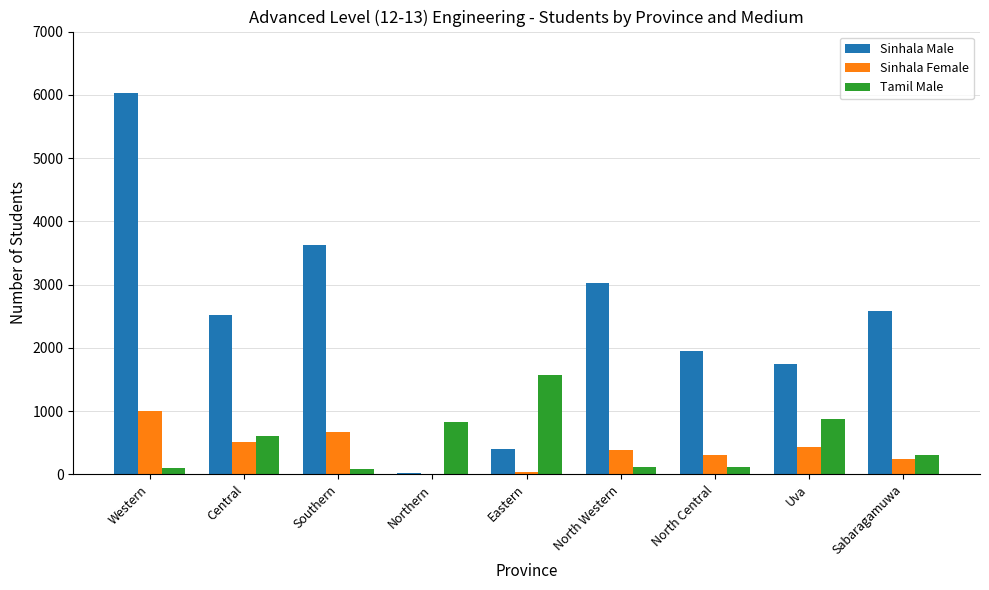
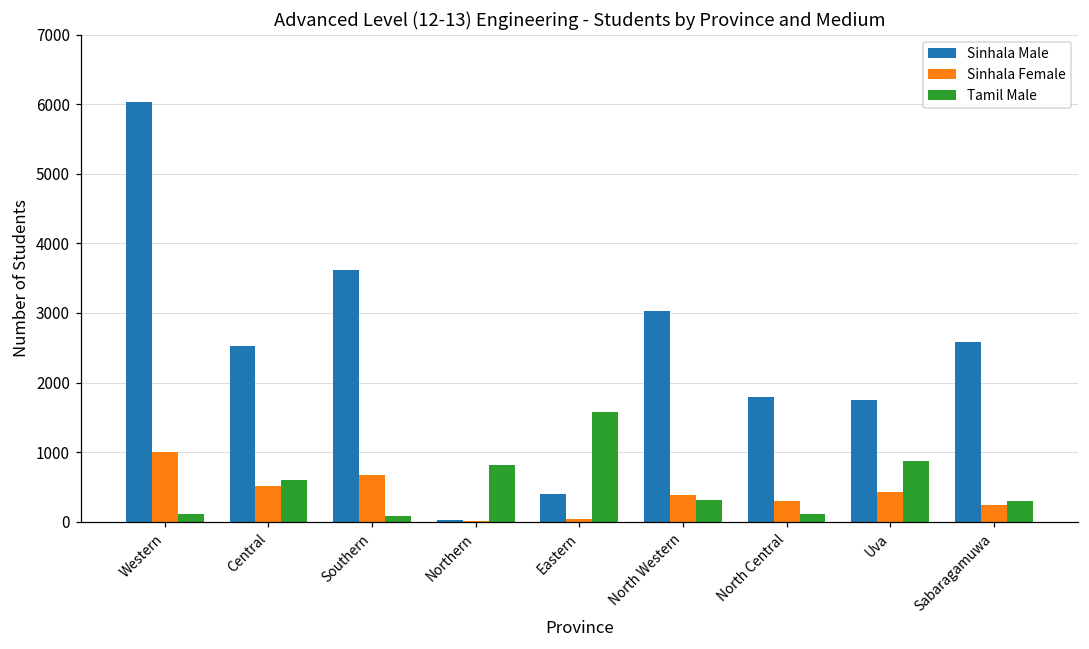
  {
    "Sinhala Male": {
      "Western": 6000,
      "Central": 2500,
      "Southern": 3600,
      "Eastern": 400,
      "North Western": 3000,
-     "North Central": 2000,
+     "North Central": 1800,
      "Uva": 1800,
      "Sabaragamuwa": 2600
    },
    "Sinhala Female": {
      "Western": 1000,
      "Central": 500,
      "Southern": 700,
      "Eastern": 0,
      "North Western": 400,
      "North Central": 300,
      "Uva": 400,
      "Sabaragamuwa": 200
    },
    "Tamil Male": {
      "Western": 100,
      "Central": 600,
      "Southern": 100,
      "Northern": 800,
      "Eastern": 1600,
-     "North Western": 100,
+     "North Western": 300,
      "North Central": 100,
      "Uva": 900,
      "Sabaragamuwa": 300
    }
  }
